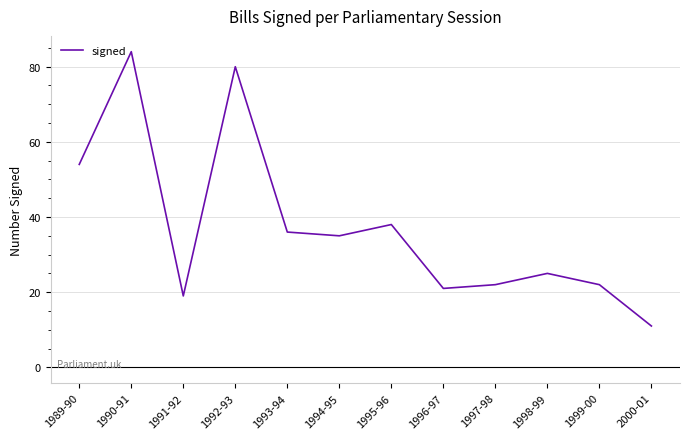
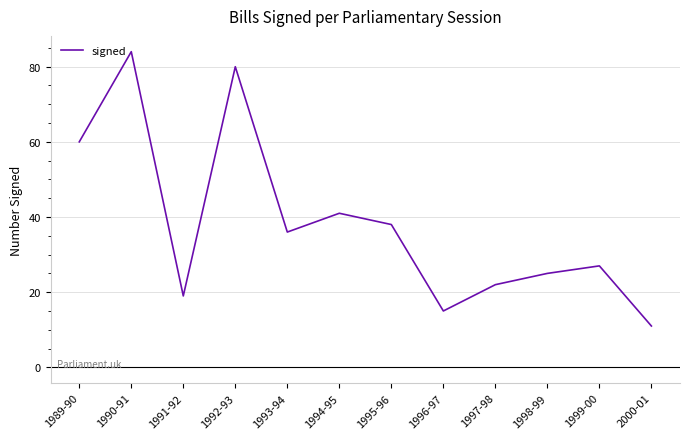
  {
-   "1989-90": 54,
+   "1989-90": 60,
    "1990-91": 84,
    "1991-92": 19,
    "1992-93": 80,
    "1993-94": 36,
-   "1994-95": 35,
+   "1994-95": 41,
    "1995-96": 38,
-   "1996-97": 21,
+   "1996-97": 15,
    "1997-98": 22,
    "1998-99": 25,
-   "1999-00": 22,
+   "1999-00": 27,
    "2000-01": 11
  }
